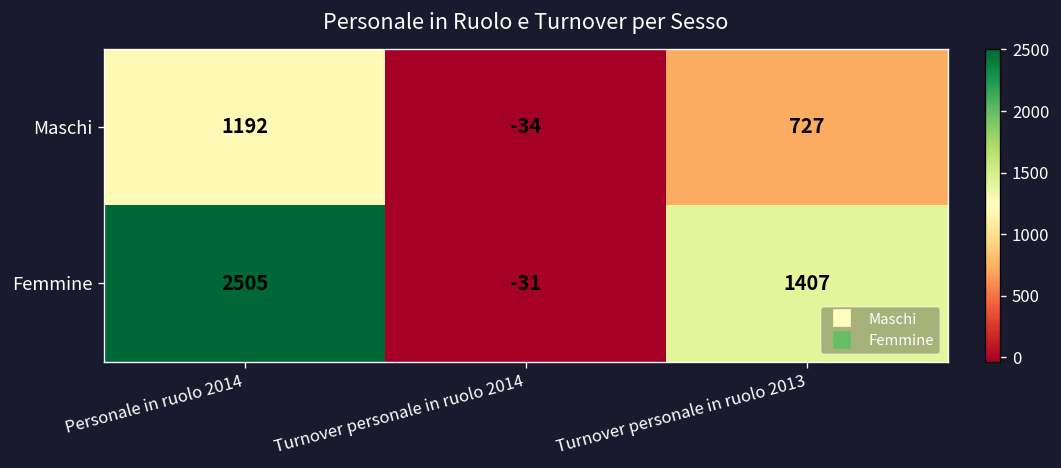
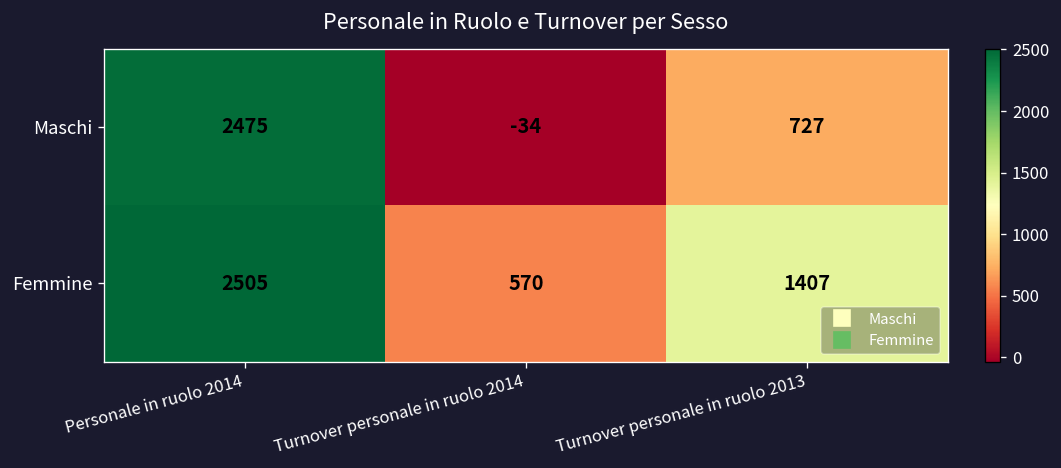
  {
    "Maschi": {
-     "Personale in ruolo 2014": 1192,
+     "Personale in ruolo 2014": 2475,
      "Turnover personale in ruolo 2014": -34,
      "Turnover personale in ruolo 2013": 727
    },
    "Femmine": {
      "Personale in ruolo 2014": 2505,
-     "Turnover personale in ruolo 2014": -31,
+     "Turnover personale in ruolo 2014": 570,
      "Turnover personale in ruolo 2013": 1407
    }
  }
